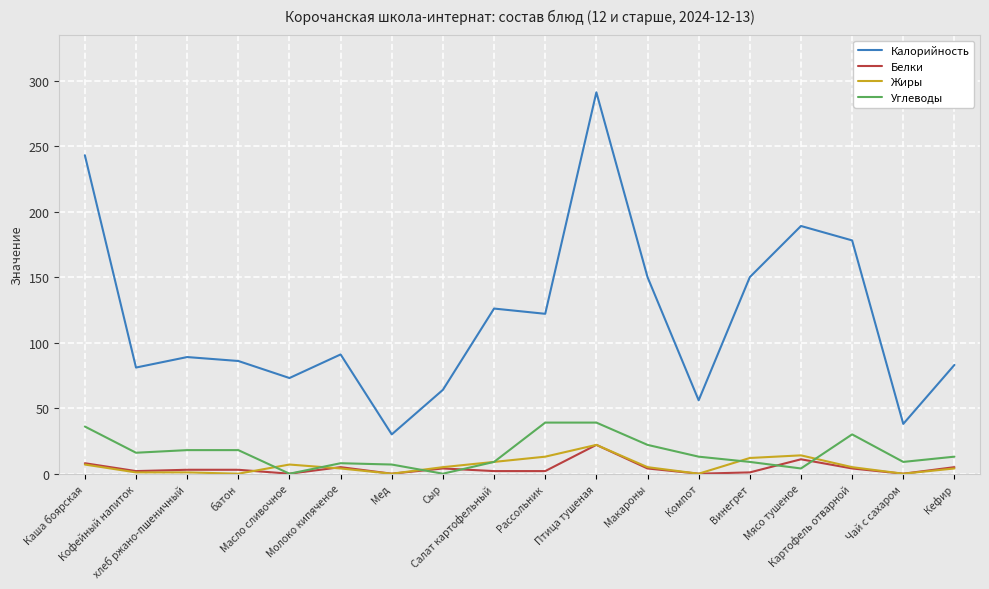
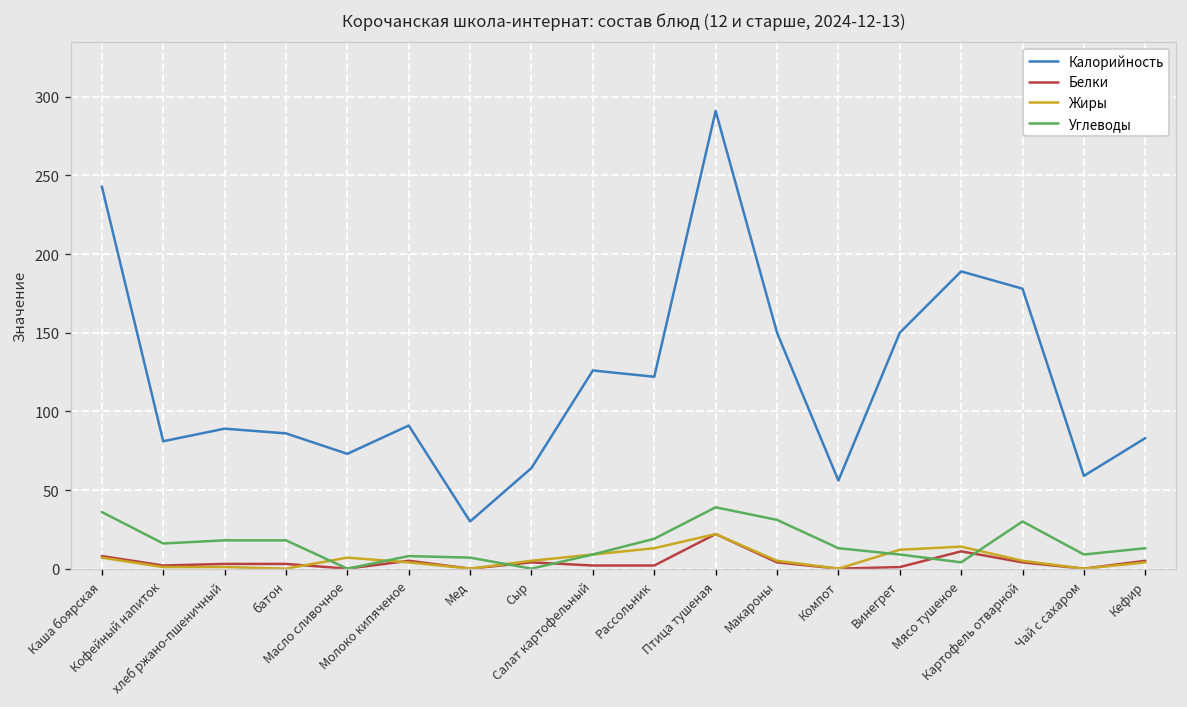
  {
    "Калорийность": {
      "Каша боярская": 243,
      "Кофейный напиток": 81,
      "хлеб ржано-пшеничный": 89,
      "батон": 86,
      "Масло сливочное": 73,
      "Молоко кипяченое": 91,
      "Мед": 30,
      "Сыр": 64,
      "Салат картофельный": 126,
      "Рассольник": 122,
      "Птица тушеная": 291,
      "Макароны": 150,
      "Компот": 56,
      "Винегрет": 150,
      "Мясо тушеное": 189,
      "Картофель отварной": 178,
-     "Чай с сахаром": 38,
+     "Чай с сахаром": 59,
      "Кефир": 83
    },
    "Белки": {
      "хлеб ржано-пшеничный": 3,
      "батон": 3,
      "Салат картофельный": 2,
      "Рассольник": 2,
      "Винегрет": 1,
      "Мясо тушеное": 11
    },
    "Жиры": {
      "хлеб ржано-пшеничный": 1,
      "батон": 0,
      "Масло сливочное": 7,
      "Рассольник": 13,
      "Винегрет": 12,
      "Мясо тушеное": 14
    },
    "Углеводы": {
      "Каша боярская": 36,
      "Кофейный напиток": 16,
      "хлеб ржано-пшеничный": 18,
      "батон": 18,
      "Молоко кипяченое": 8,
      "Мед": 7,
      "Сыр": 0,
-     "Рассольник": 39,
+     "Рассольник": 19,
      "Птица тушеная": 39,
-     "Макароны": 22,
+     "Макароны": 31,
      "Компот": 13,
      "Винегрет": 9,
      "Мясо тушеное": 4,
      "Картофель отварной": 30,
      "Чай с сахаром": 9,
      "Кефир": 13
    }
  }
